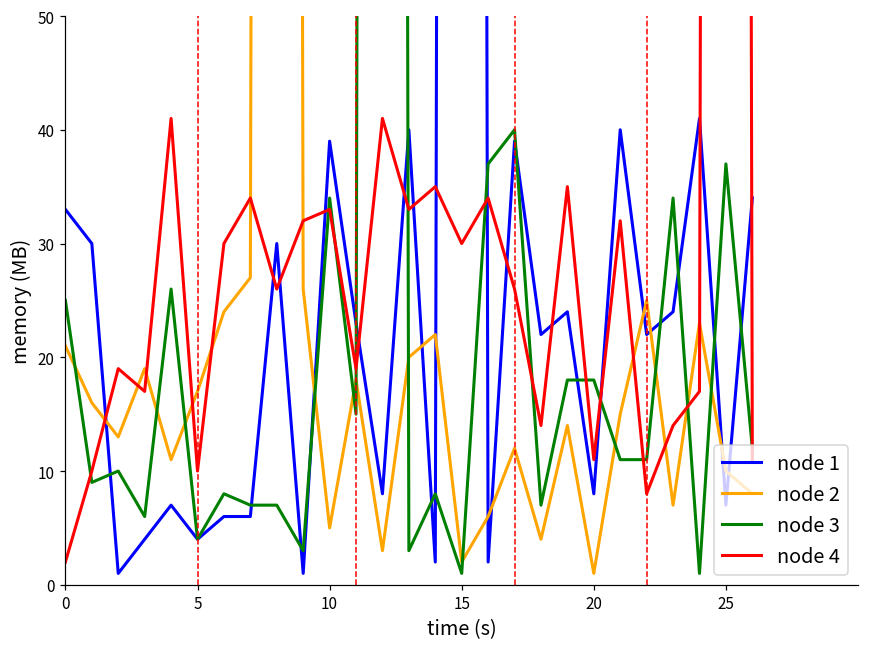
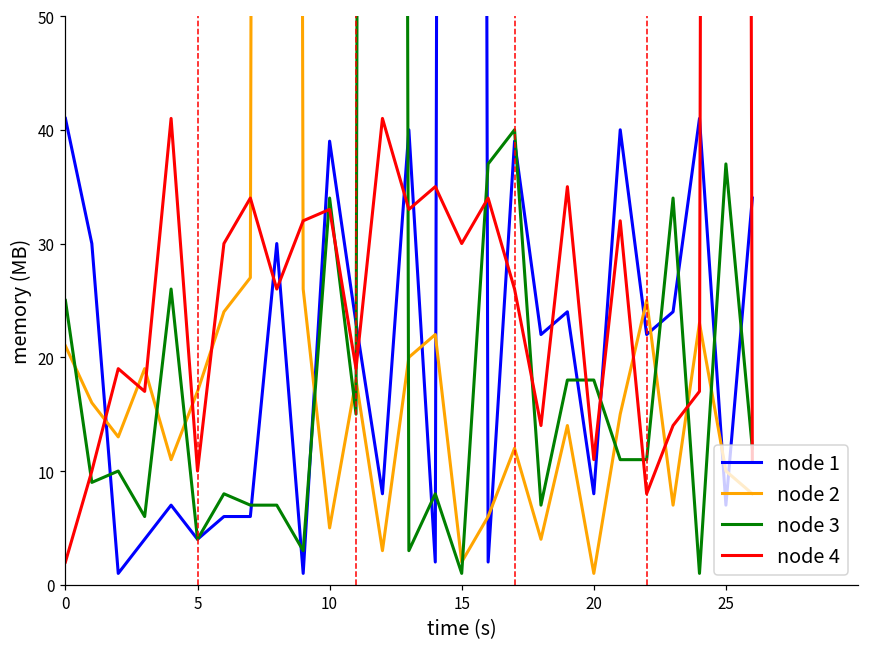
  {
    "node 1": {
-     "0": 33
+     "0": 41
    },
    "node 2": {
      "0": 21
    },
    "node 3": {
      "0": 25
    },
    "node 4": {
      "0": 2
    }
  }
